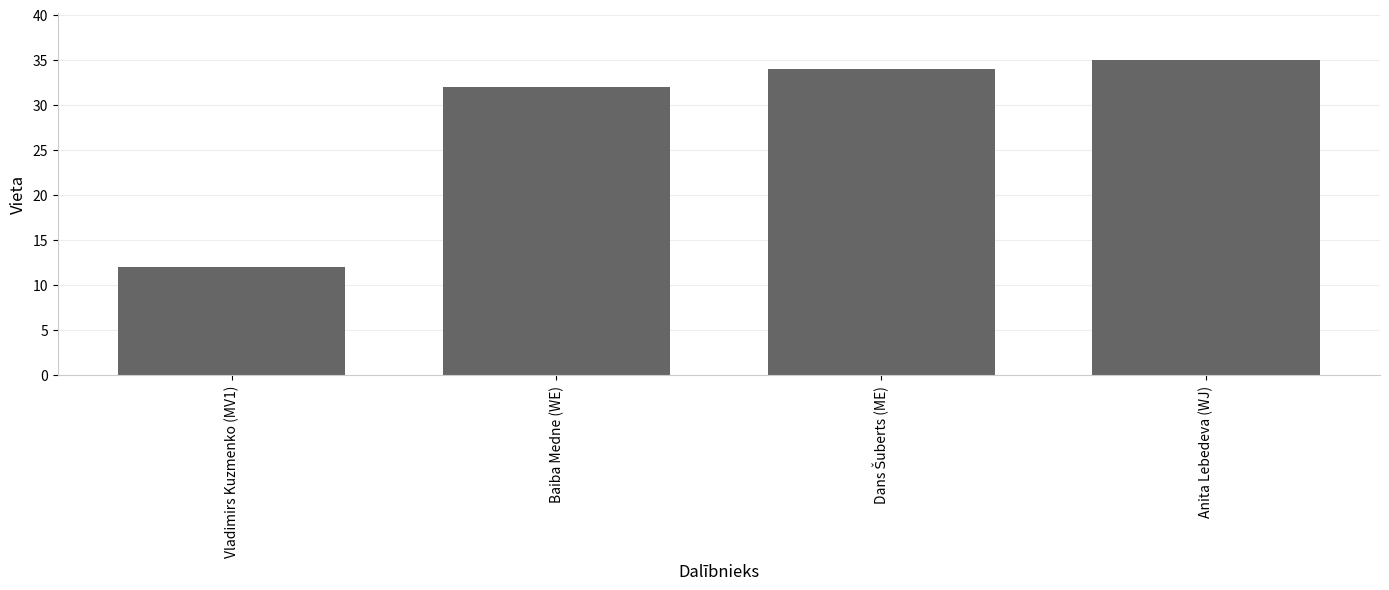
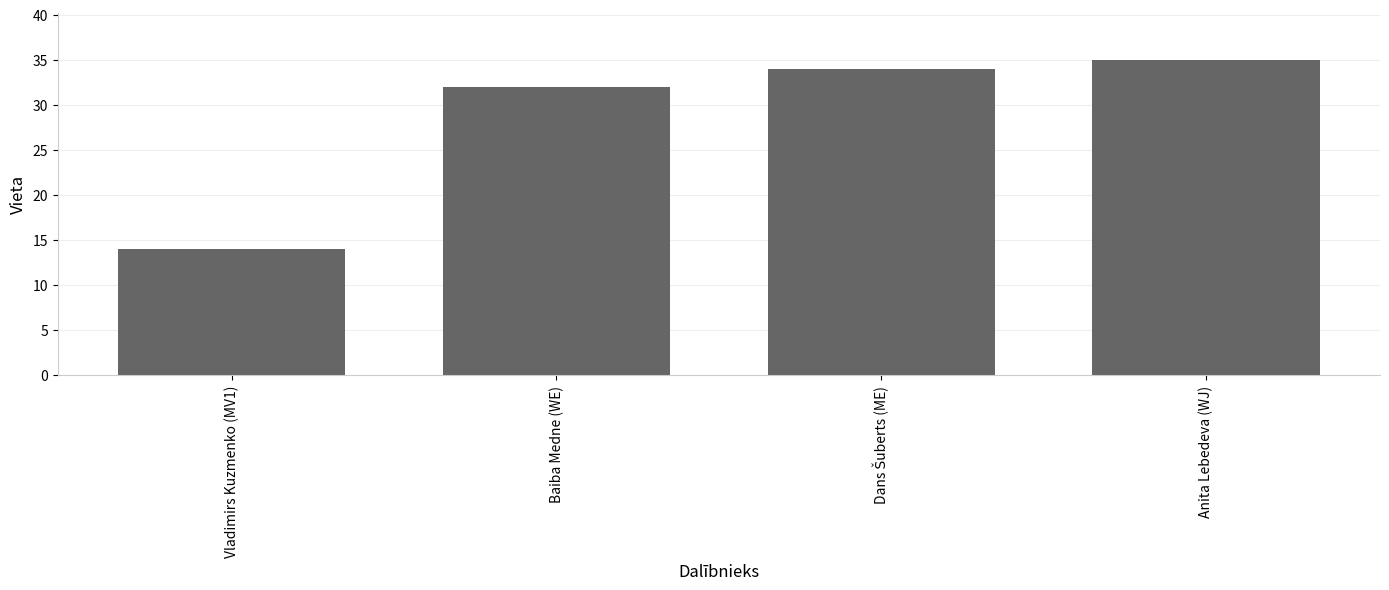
  {
-   "Vladimirs Kuzmenko (MV1)": 12,
+   "Vladimirs Kuzmenko (MV1)": 14,
    "Baiba Medne (WE)": 32,
    "Dans Šuberts (ME)": 34,
    "Anita Lebedeva (WJ)": 35
  }
